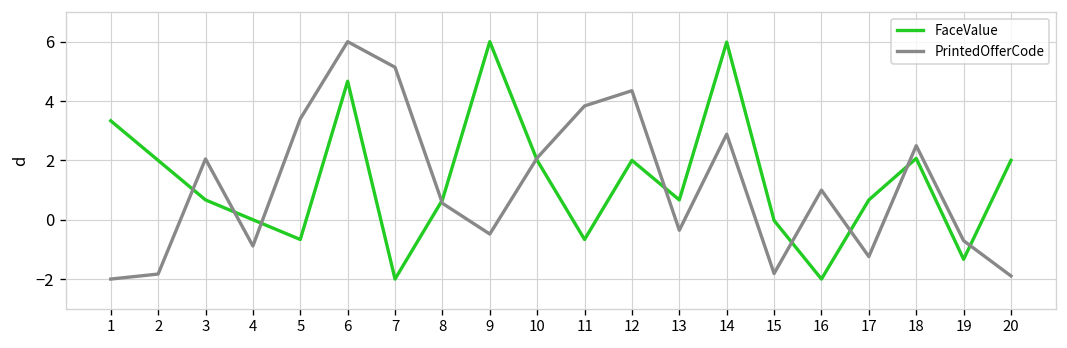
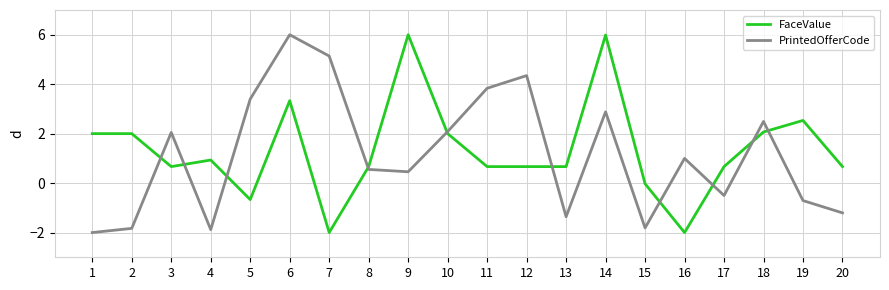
  {
    "FaceValue": {
-     "1": 3.3,
+     "1": 2.0,
      "2": 2.0,
      "3": 0.7,
-     "4": 0.0,
+     "4": 0.9,
      "5": -0.7,
-     "6": 4.7,
+     "6": 3.3,
      "7": -2.0,
      "8": 0.7,
      "9": 6.0,
-     "11": -0.7,
-     "12": 2.0,
+     "11": 0.7,
+     "12": 0.7,
      "13": 0.7,
      "14": 6.0,
      "15": 0.0,
      "16": -2.0,
      "17": 0.7,
      "18": 2.1,
-     "19": -1.3,
-     "20": 2.0
+     "19": 2.5,
+     "20": 0.7
    },
    "PrintedOfferCode": {
      "1": -2.0,
      "2": -1.8,
      "3": 2.0,
-     "4": -0.9,
+     "4": -1.9,
      "5": 3.4,
      "6": 6.0,
      "7": 5.1,
      "8": 0.6,
-     "9": -0.5,
+     "9": 0.5,
      "11": 3.8,
      "12": 4.3,
-     "13": -0.4,
+     "13": -1.4,
      "14": 2.9,
      "15": -1.8,
      "16": 1.0,
-     "17": -1.2,
+     "17": -0.5,
      "18": 2.5,
      "19": -0.7,
-     "20": -1.9
+     "20": -1.2
    }
  }
